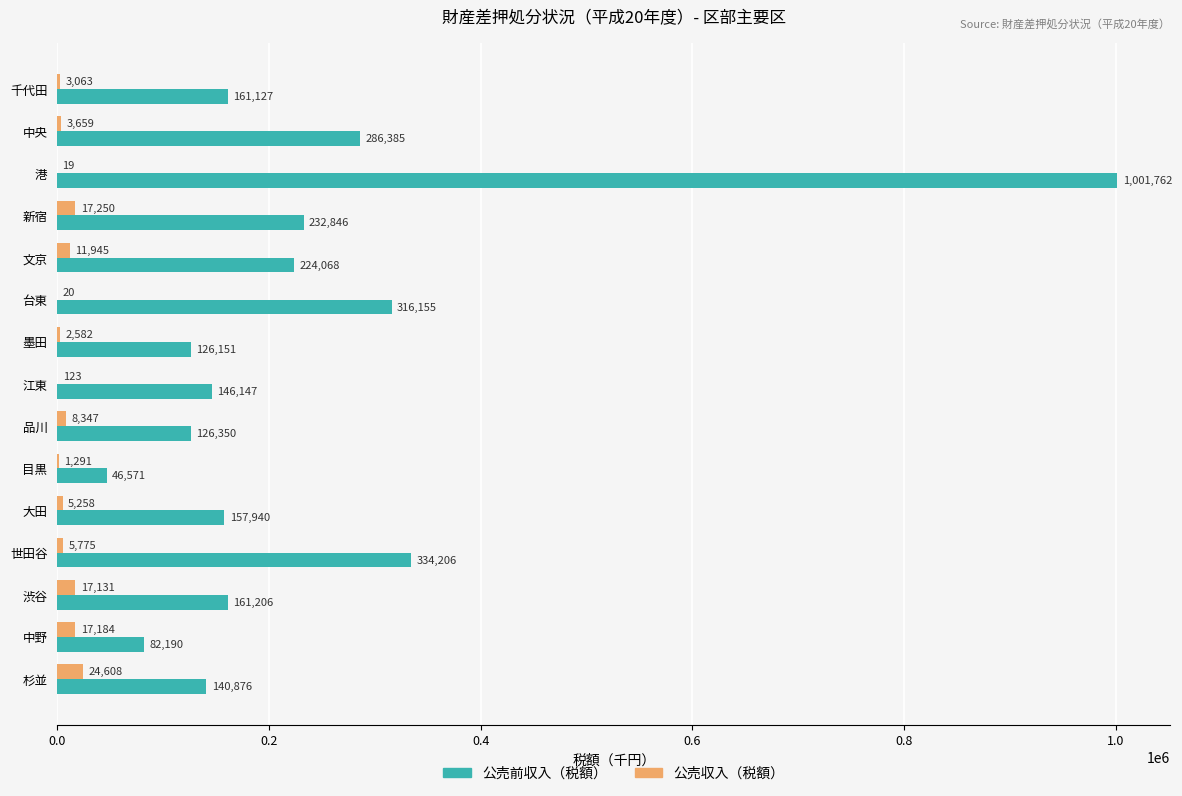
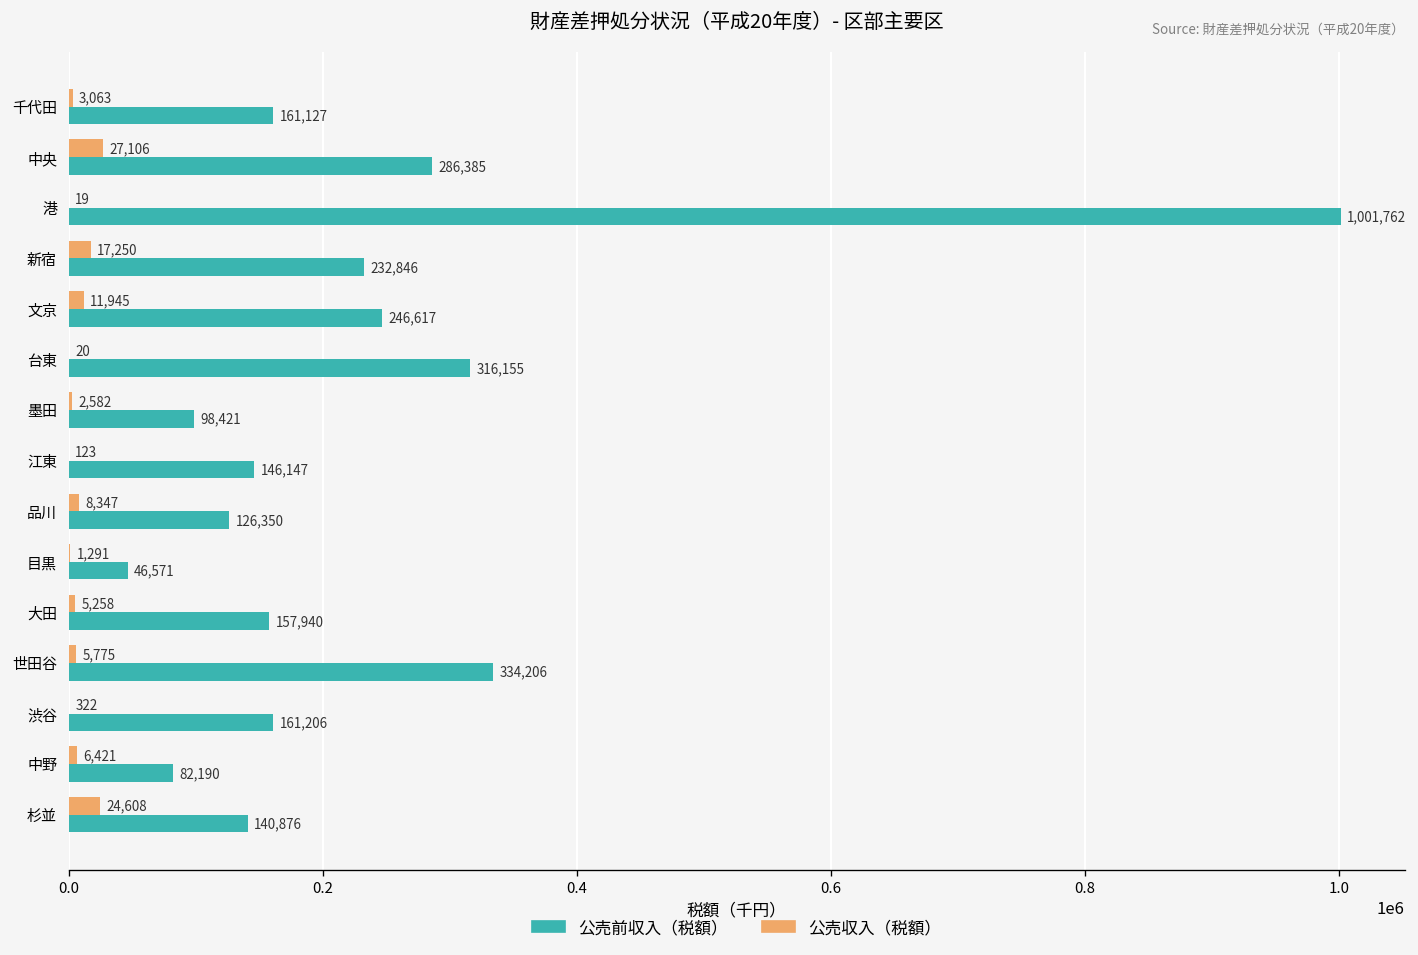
  {
    "公売前収入（税額）": {
      "千代田": "161,127",
      "中央": "286,385",
      "港": "1,001,762",
      "新宿": "232,846",
-     "文京": "224,068",
+     "文京": "246,617",
      "台東": "316,155",
-     "墨田": "126,151",
+     "墨田": "98,421",
      "江東": "146,147",
      "品川": "126,350",
      "目黒": "46,571",
      "大田": "157,940",
      "世田谷": "334,206",
      "渋谷": "161,206",
      "中野": "82,190",
      "杉並": "140,876"
    },
    "公売収入（税額）": {
      "千代田": "3,063",
-     "中央": "3,659",
+     "中央": "27,106",
      "港": "19",
      "新宿": "17,250",
      "文京": "11,945",
      "台東": "20",
      "墨田": "2,582",
      "江東": "123",
      "品川": "8,347",
      "目黒": "1,291",
      "大田": "5,258",
      "世田谷": "5,775",
-     "渋谷": "17,131",
-     "中野": "17,184",
+     "渋谷": "322",
+     "中野": "6,421",
      "杉並": "24,608"
    }
  }
